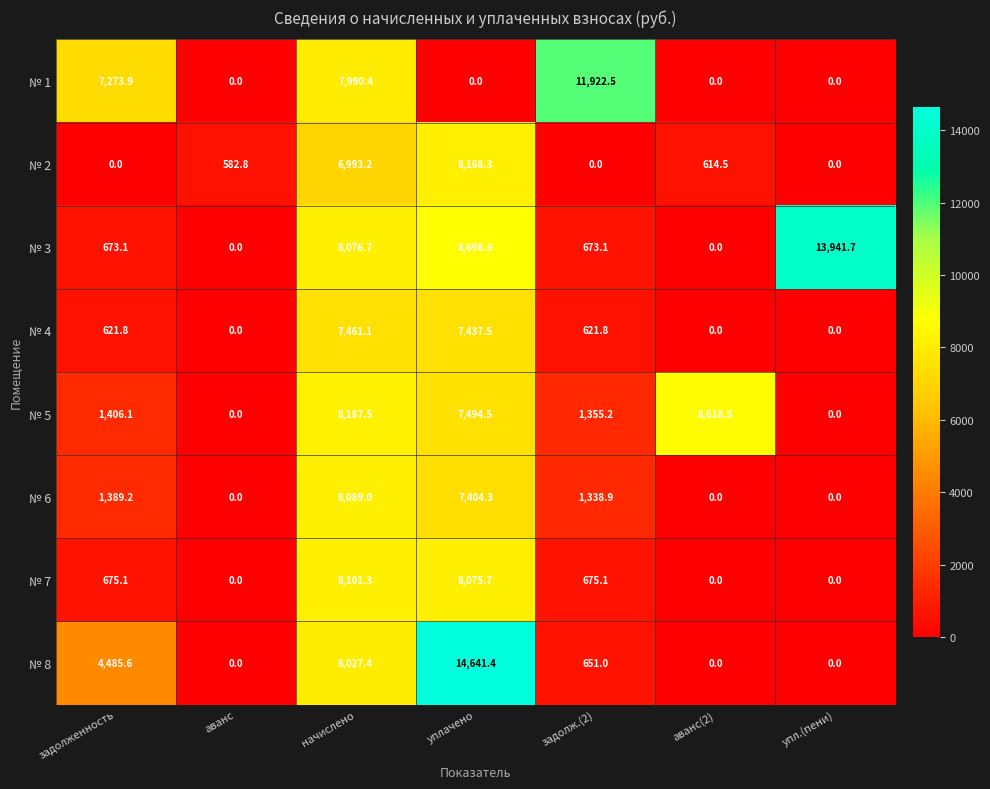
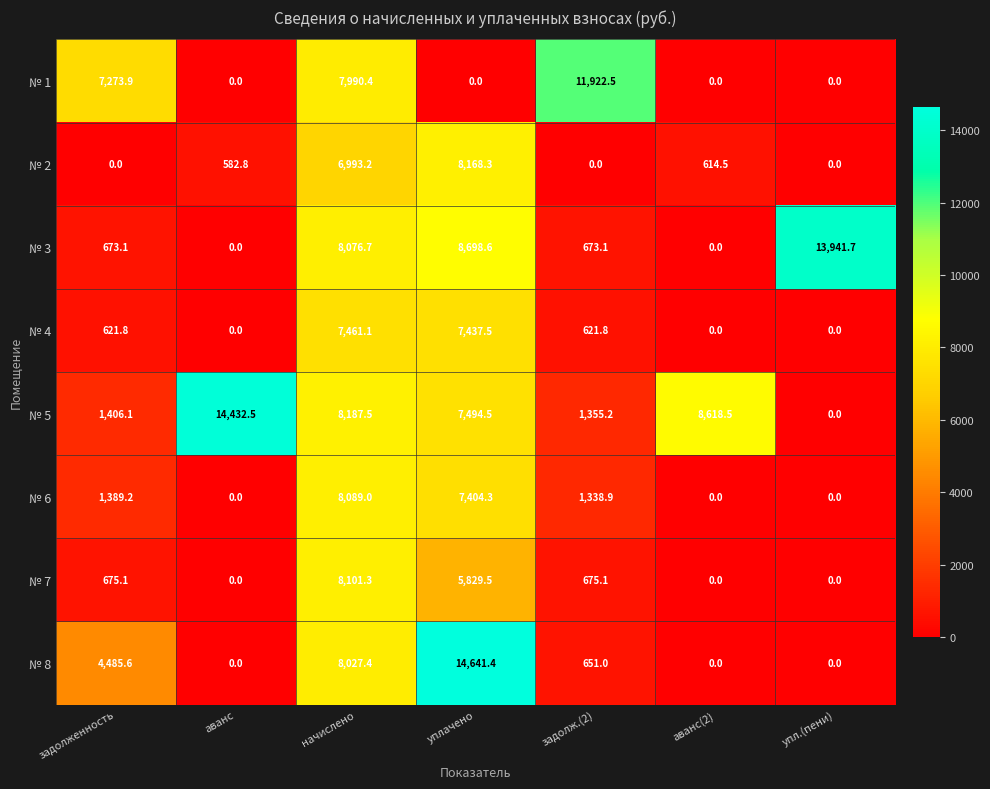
  {
    "№ 1": {
      "задолженность": "7,273.9",
      "аванс": "0.0",
      "начислено": "7,990.4",
      "уплачено": "0.0",
      "задолж.(2)": "11,922.5",
      "аванс(2)": "0.0",
      "упл.(пени)": "0.0"
    },
    "№ 2": {
      "задолженность": "0.0",
      "аванс": "582.8",
      "начислено": "6,993.2",
      "уплачено": "8,168.3",
      "задолж.(2)": "0.0",
      "аванс(2)": "614.5",
      "упл.(пени)": "0.0"
    },
    "№ 3": {
      "задолженность": "673.1",
      "аванс": "0.0",
      "начислено": "8,076.7",
      "уплачено": "8,698.6",
      "задолж.(2)": "673.1",
      "аванс(2)": "0.0",
      "упл.(пени)": "13,941.7"
    },
    "№ 4": {
      "задолженность": "621.8",
      "аванс": "0.0",
      "начислено": "7,461.1",
      "уплачено": "7,437.5",
      "задолж.(2)": "621.8",
      "аванс(2)": "0.0",
      "упл.(пени)": "0.0"
    },
    "№ 5": {
      "задолженность": "1,406.1",
-     "аванс": "0.0",
+     "аванс": "14,432.5",
      "начислено": "8,187.5",
      "уплачено": "7,494.5",
      "задолж.(2)": "1,355.2",
      "аванс(2)": "8,618.5",
      "упл.(пени)": "0.0"
    },
    "№ 6": {
      "задолженность": "1,389.2",
      "аванс": "0.0",
      "начислено": "8,089.0",
      "уплачено": "7,404.3",
      "задолж.(2)": "1,338.9",
      "аванс(2)": "0.0",
      "упл.(пени)": "0.0"
    },
    "№ 7": {
      "задолженность": "675.1",
      "аванс": "0.0",
      "начислено": "8,101.3",
-     "уплачено": "8,075.7",
+     "уплачено": "5,829.5",
      "задолж.(2)": "675.1",
      "аванс(2)": "0.0",
      "упл.(пени)": "0.0"
    },
    "№ 8": {
      "задолженность": "4,485.6",
      "аванс": "0.0",
      "начислено": "8,027.4",
      "уплачено": "14,641.4",
      "задолж.(2)": "651.0",
      "аванс(2)": "0.0",
      "упл.(пени)": "0.0"
    }
  }
